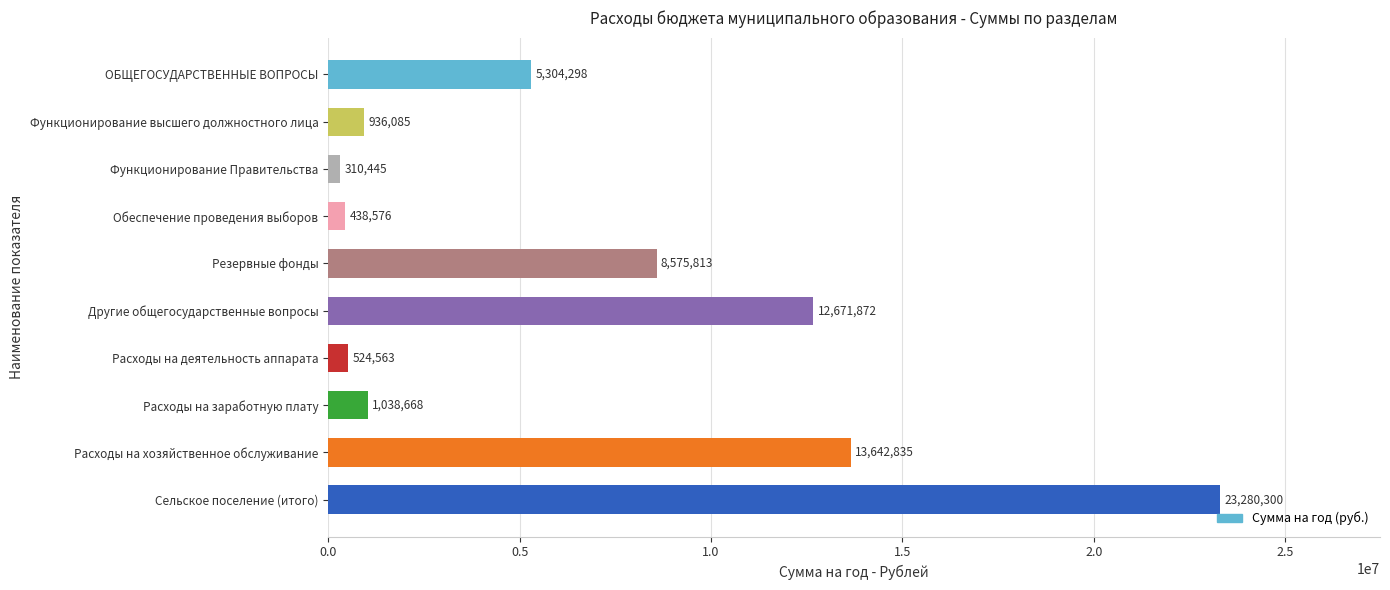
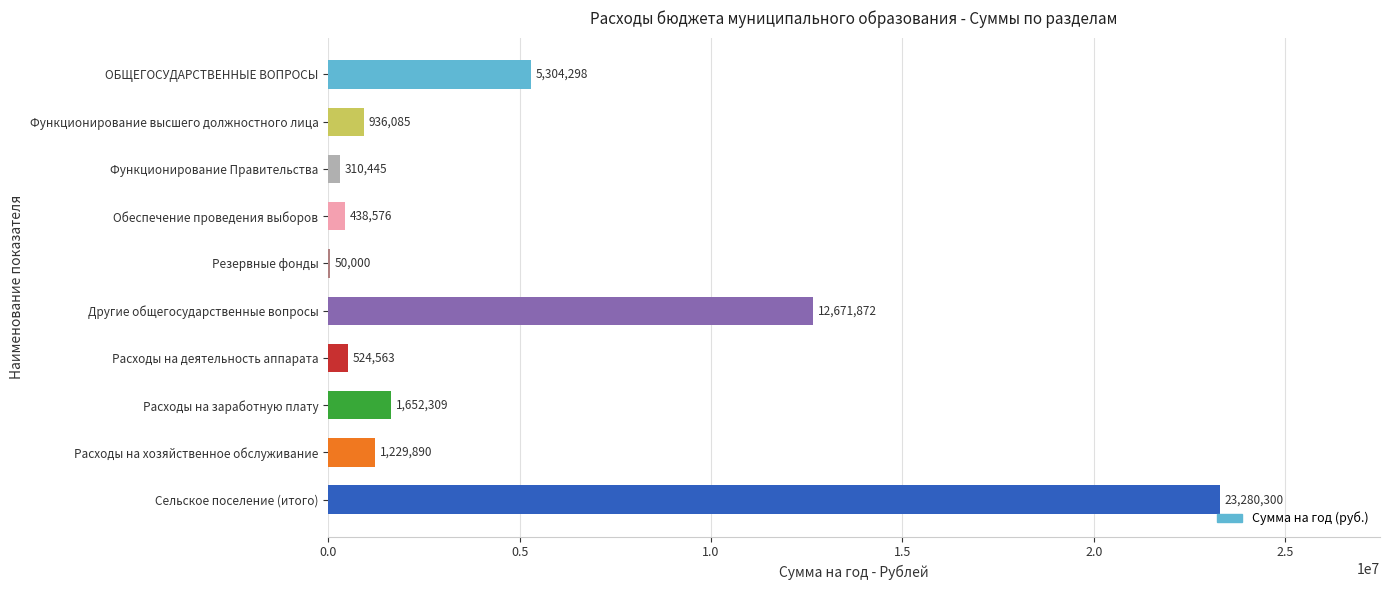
  {
    "ОБЩЕГОСУДАРСТВЕННЫЕ ВОПРОСЫ": "5,304,298",
    "Функционирование высшего должностного лица": "936,085",
    "Функционирование Правительства": "310,445",
    "Обеспечение проведения выборов": "438,576",
-   "Резервные фонды": "8,575,813",
+   "Резервные фонды": "50,000",
    "Другие общегосударственные вопросы": "12,671,872",
    "Расходы на деятельность аппарата": "524,563",
-   "Расходы на заработную плату": "1,038,668",
-   "Расходы на хозяйственное обслуживание": "13,642,835",
+   "Расходы на заработную плату": "1,652,309",
+   "Расходы на хозяйственное обслуживание": "1,229,890",
    "Сельское поселение (итого)": "23,280,300"
  }
